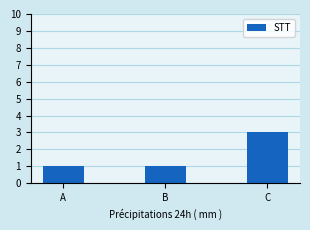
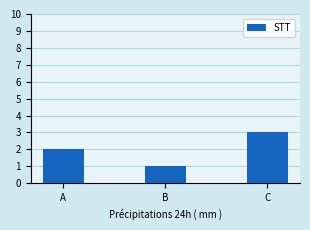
  {
-   "A": 1,
+   "A": 2,
    "B": 1,
    "C": 3
  }
